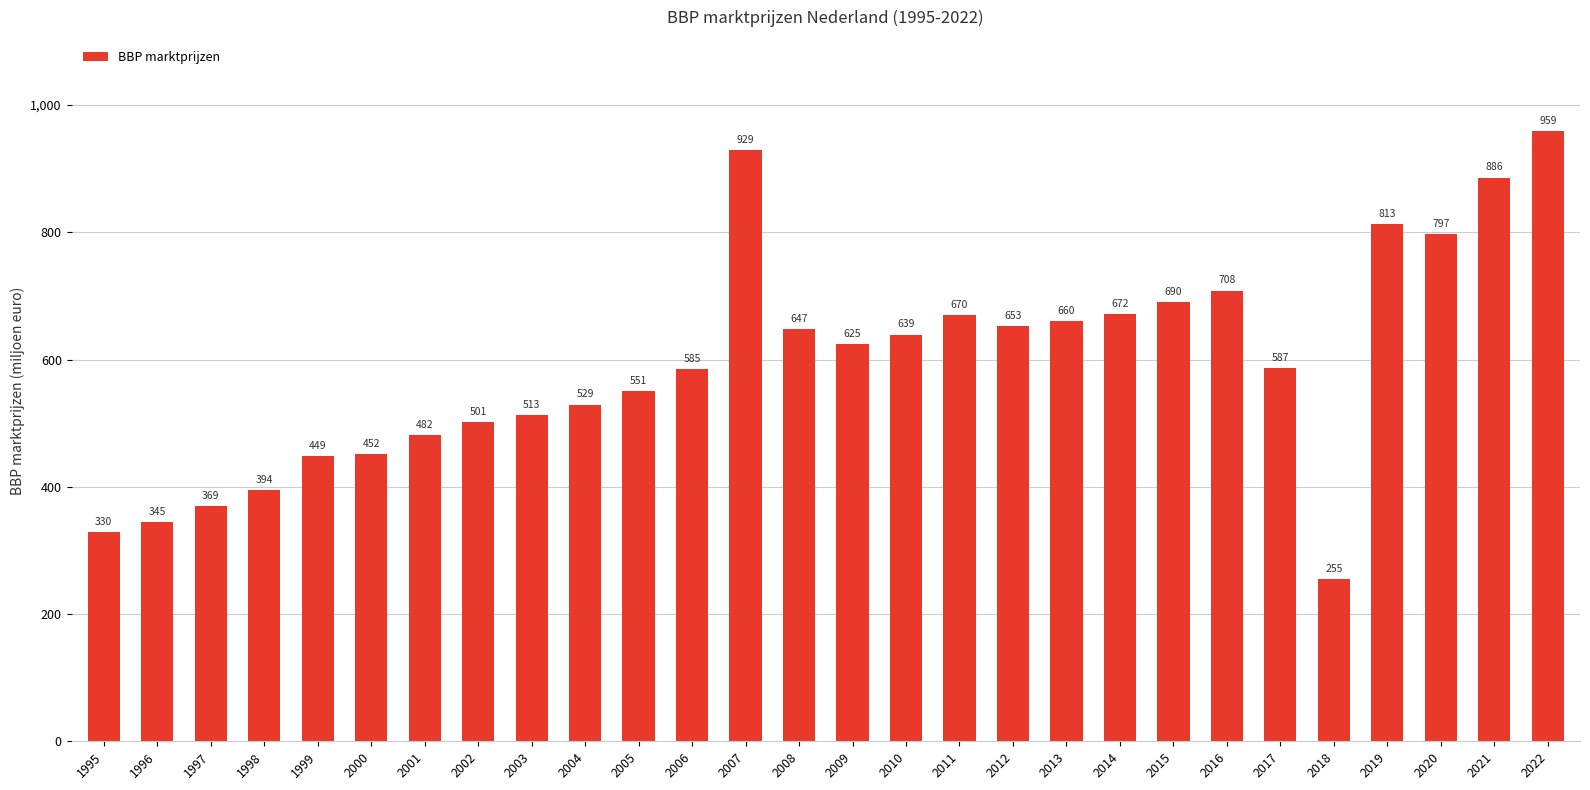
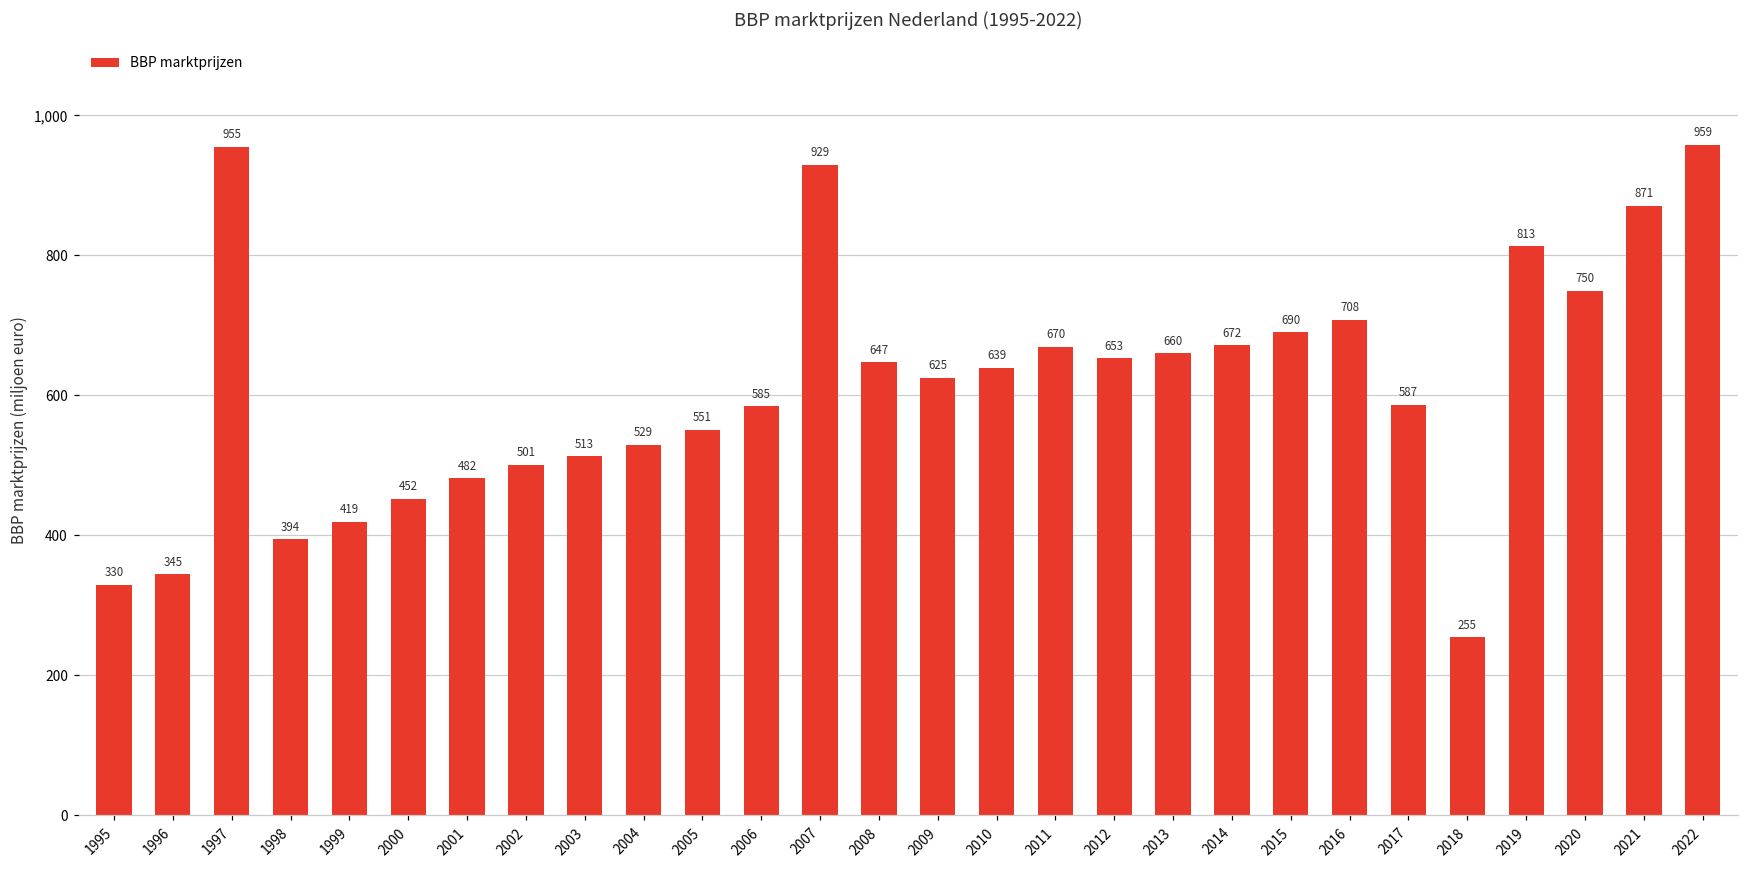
  {
-   "1997": 369,
-   "1999": 449,
-   "2020": 797,
-   "2021": 886
+   "1997": 955,
+   "1999": 419,
+   "2020": 750,
+   "2021": 871
  }
